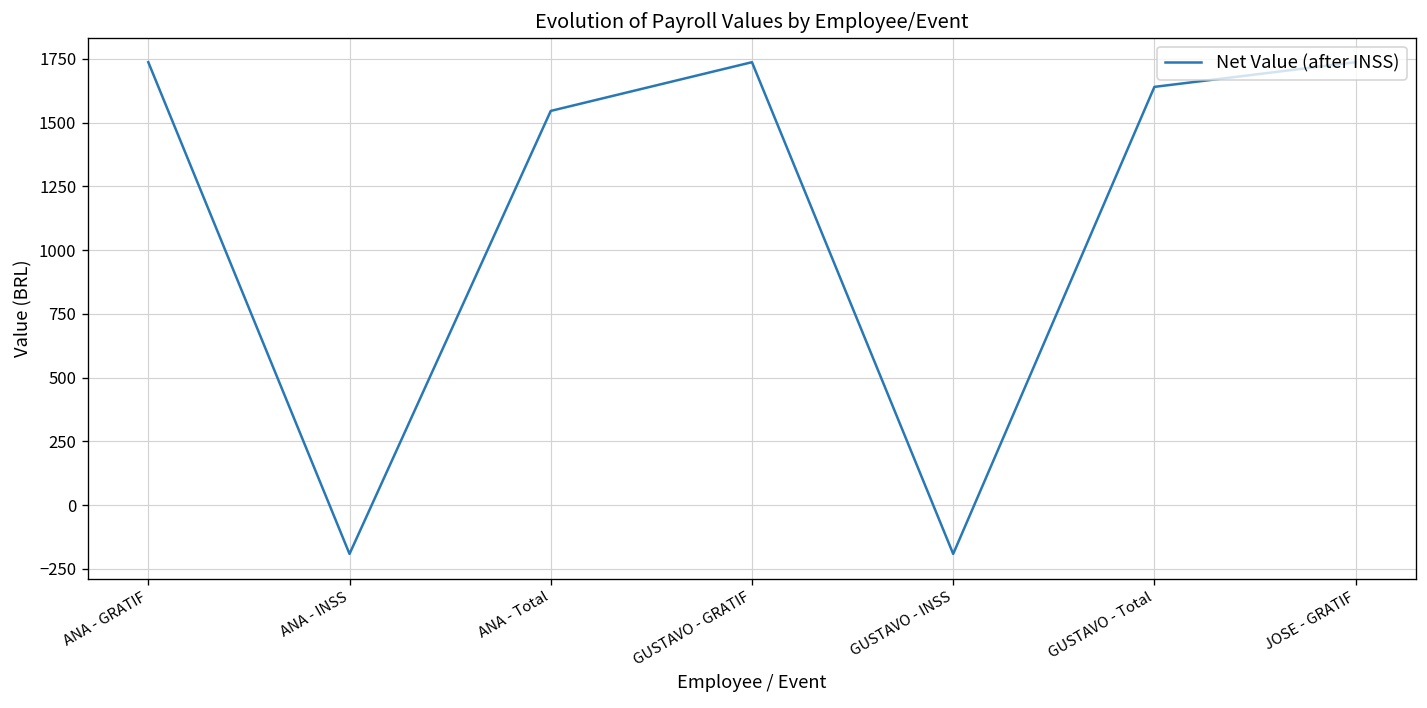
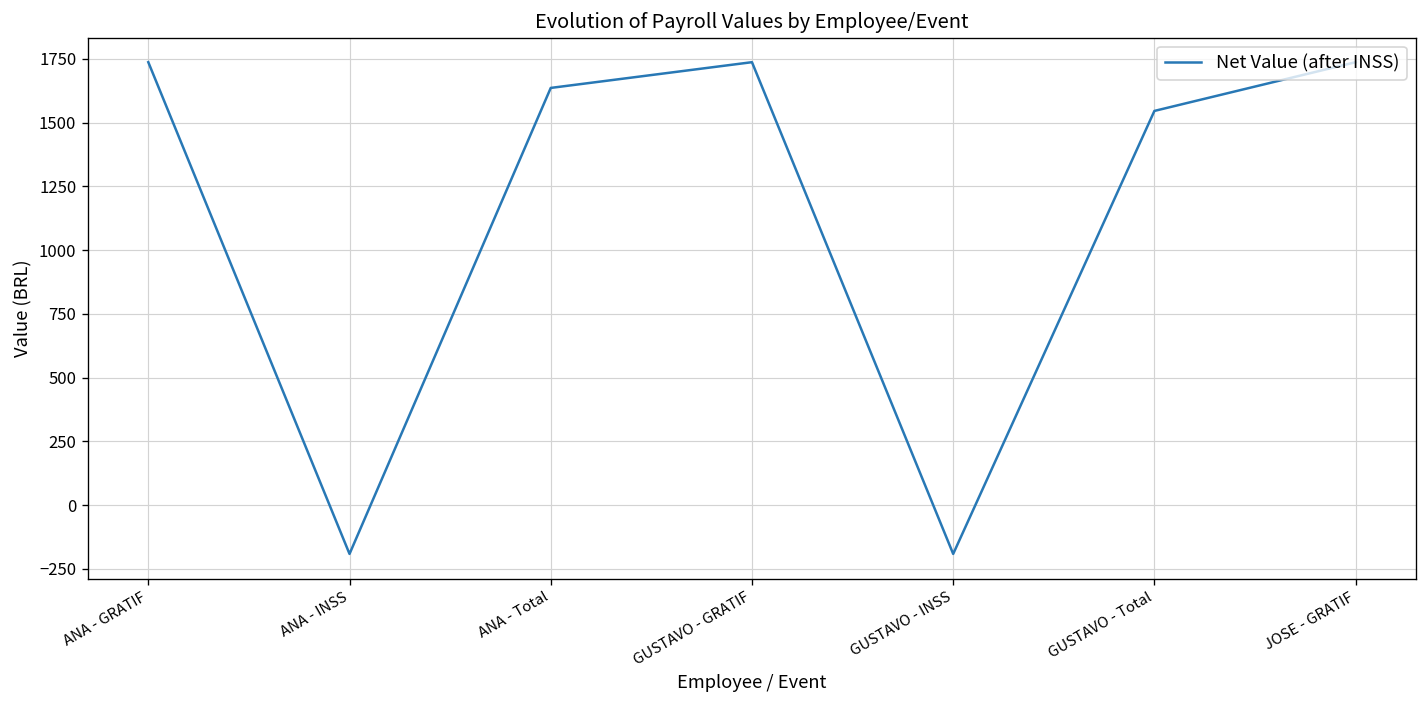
  {
    "ANA - GRATIF": 1740,
    "ANA - INSS": -190,
-   "ANA - Total": 1550,
+   "ANA - Total": 1640,
    "GUSTAVO - GRATIF": 1740,
    "GUSTAVO - INSS": -190,
-   "GUSTAVO - Total": 1640
+   "GUSTAVO - Total": 1550
  }
